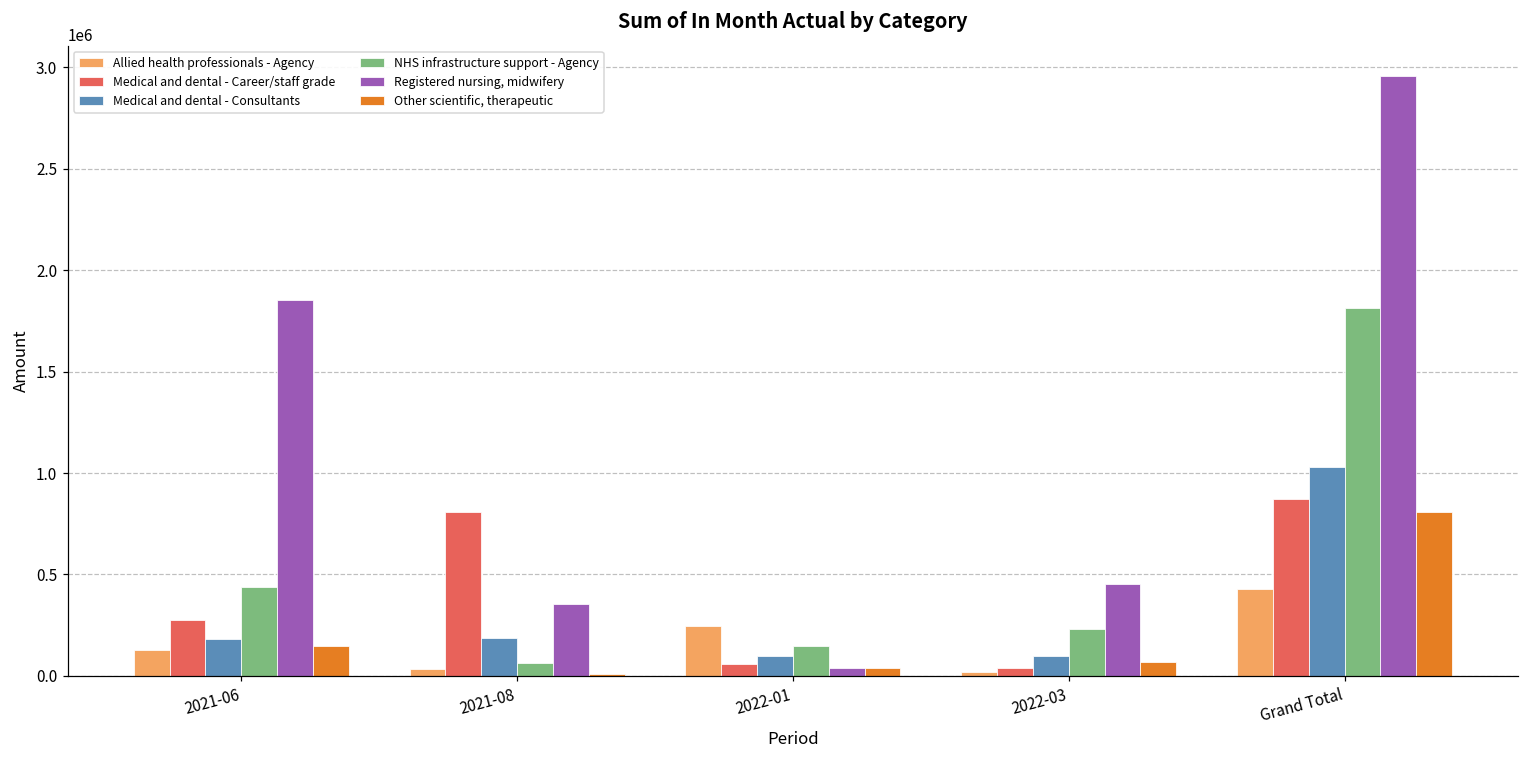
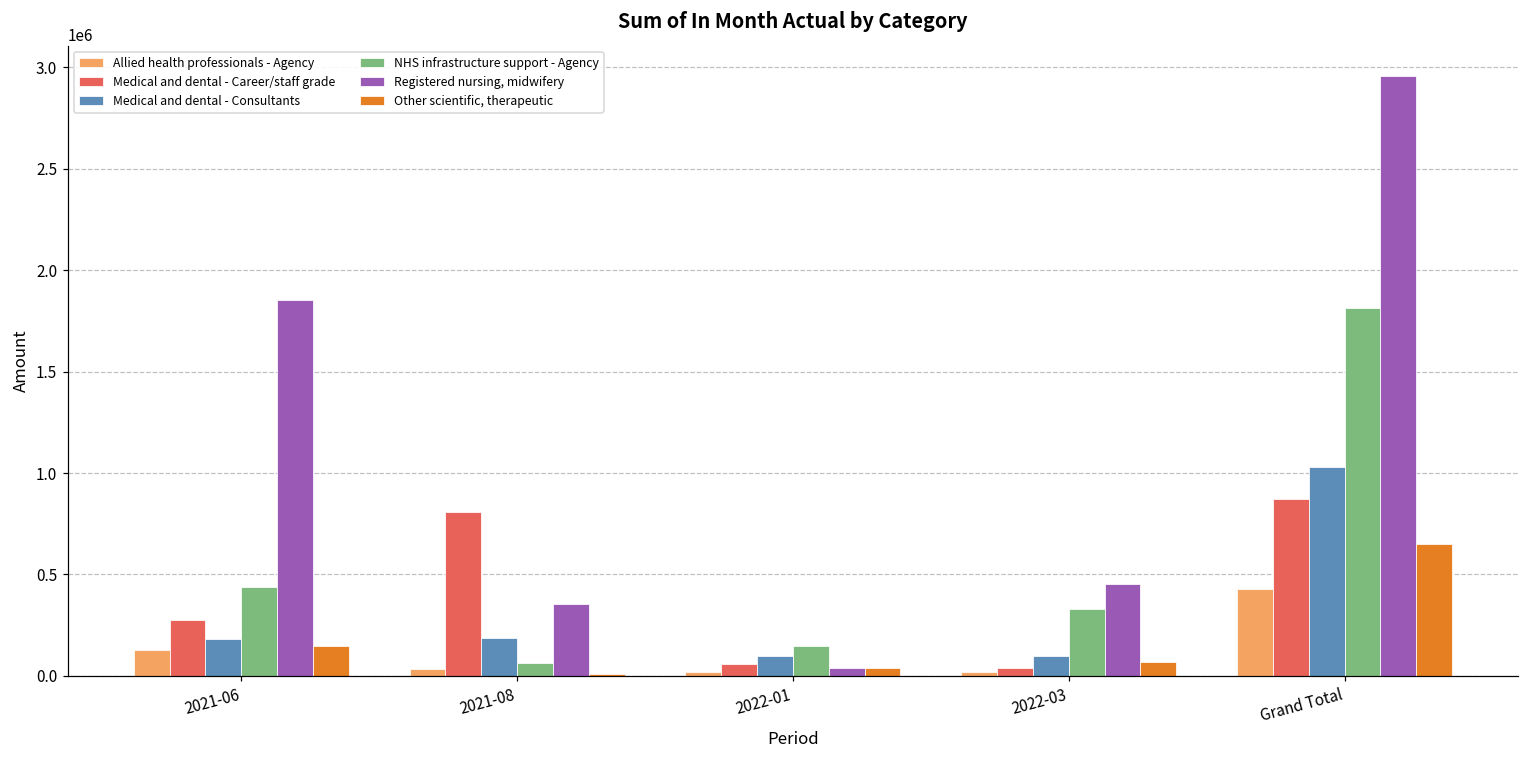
  {
    "Allied health professionals - Agency": {
      "2021-06": 130000,
      "2021-08": 40000,
-     "2022-01": 240000,
+     "2022-01": 20000,
      "2022-03": 20000,
      "Grand Total": 430000
    },
    "Medical and dental - Career/staff grade": {
      "2021-06": 270000,
      "2021-08": 810000,
      "2022-01": 60000,
      "2022-03": 40000,
      "Grand Total": 870000
    },
    "Medical and dental - Consultants": {
      "2021-06": 180000,
      "2021-08": 190000,
      "2022-01": 100000,
      "2022-03": 100000,
      "Grand Total": 1030000
    },
    "NHS infrastructure support - Agency": {
      "2021-06": 440000,
      "2021-08": 60000,
      "2022-01": 140000,
-     "2022-03": 230000,
+     "2022-03": 330000,
      "Grand Total": 1820000
    },
    "Registered nursing, midwifery": {
      "2021-06": 1860000,
      "2021-08": 350000,
      "2022-01": 40000,
      "2022-03": 450000,
      "Grand Total": 2960000
    },
    "Other scientific, therapeutic": {
      "2021-06": 150000,
      "2022-01": 40000,
      "2022-03": 70000,
-     "Grand Total": 810000
+     "Grand Total": 650000
    }
  }
